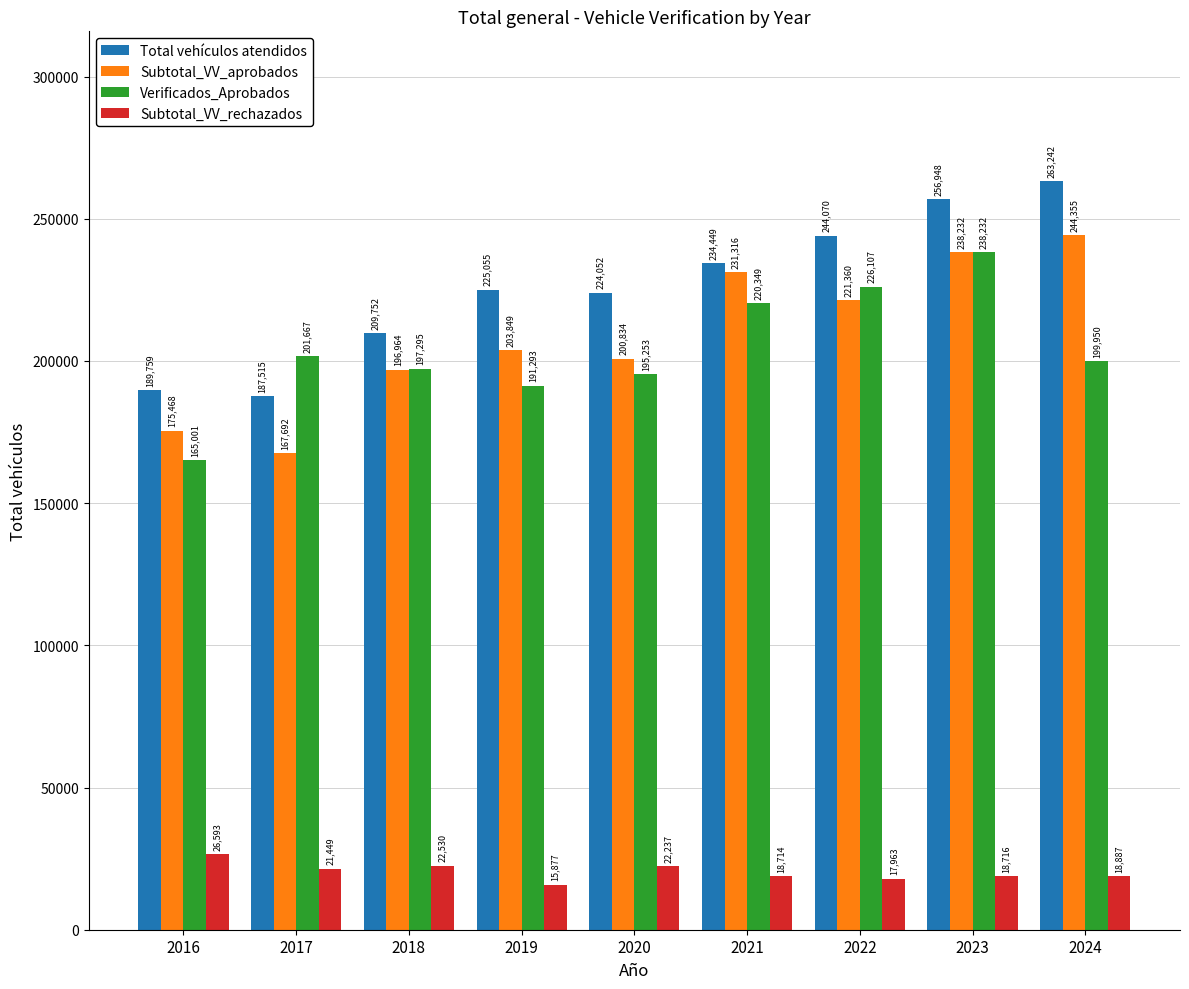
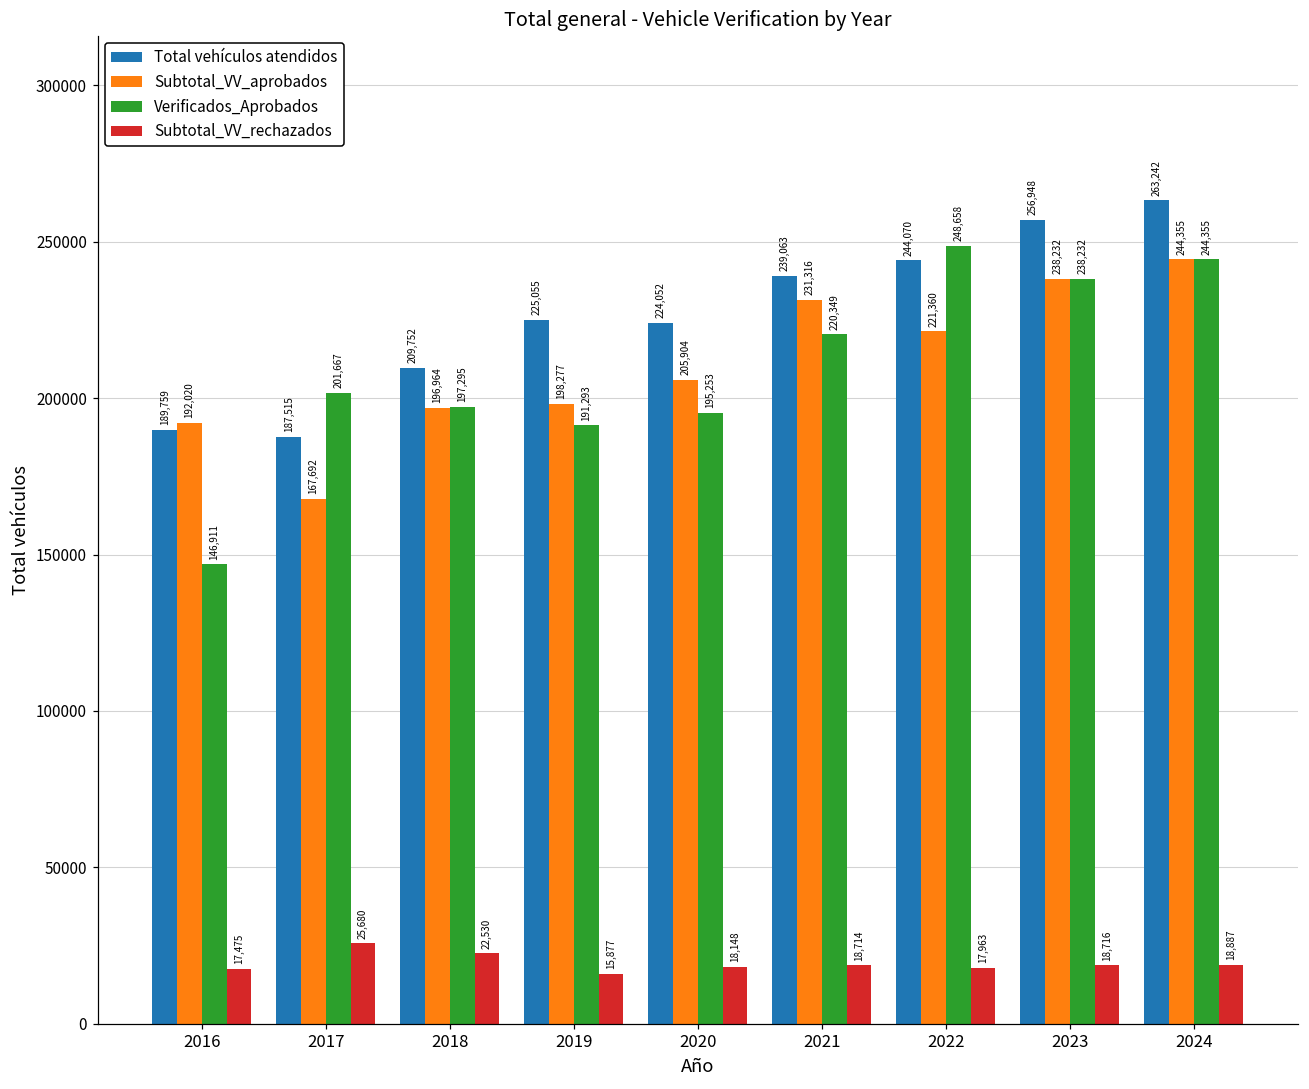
  {
    "Total vehículos atendidos": {
      "2016": "189,759",
      "2017": "187,515",
      "2018": "209,752",
      "2019": "225,055",
      "2020": "224,052",
-     "2021": "234,449",
+     "2021": "239,063",
      "2022": "244,070",
      "2023": "256,948",
      "2024": "263,242"
    },
    "Subtotal_VV_aprobados": {
-     "2016": "175,468",
+     "2016": "192,020",
      "2017": "167,692",
      "2018": "196,964",
-     "2019": "203,849",
-     "2020": "200,834",
+     "2019": "198,277",
+     "2020": "205,904",
      "2021": "231,316",
      "2022": "221,360",
      "2023": "238,232",
      "2024": "244,355"
    },
    "Verificados_Aprobados": {
-     "2016": "165,001",
+     "2016": "146,911",
      "2017": "201,667",
      "2018": "197,295",
      "2019": "191,293",
      "2020": "195,253",
      "2021": "220,349",
-     "2022": "226,107",
+     "2022": "248,658",
      "2023": "238,232",
-     "2024": "199,950"
+     "2024": "244,355"
    },
    "Subtotal_VV_rechazados": {
-     "2016": "26,593",
-     "2017": "21,449",
+     "2016": "17,475",
+     "2017": "25,680",
      "2018": "22,530",
      "2019": "15,877",
-     "2020": "22,237",
+     "2020": "18,148",
      "2021": "18,714",
      "2022": "17,963",
      "2023": "18,716",
      "2024": "18,887"
    }
  }
